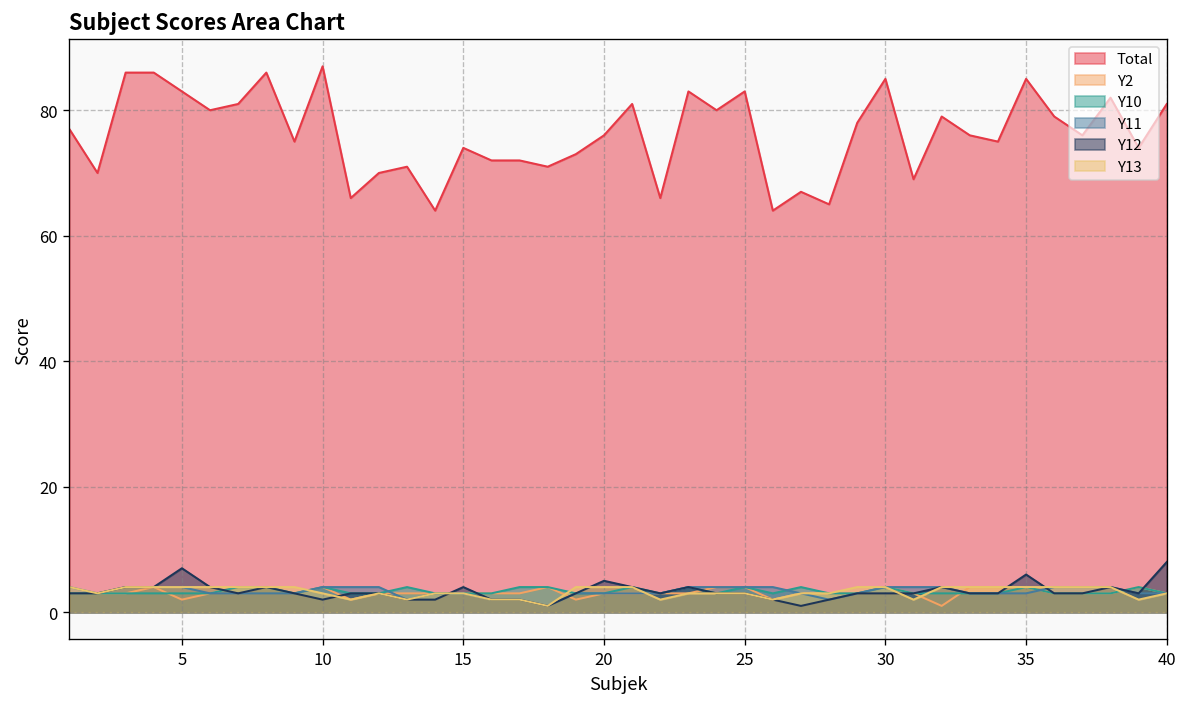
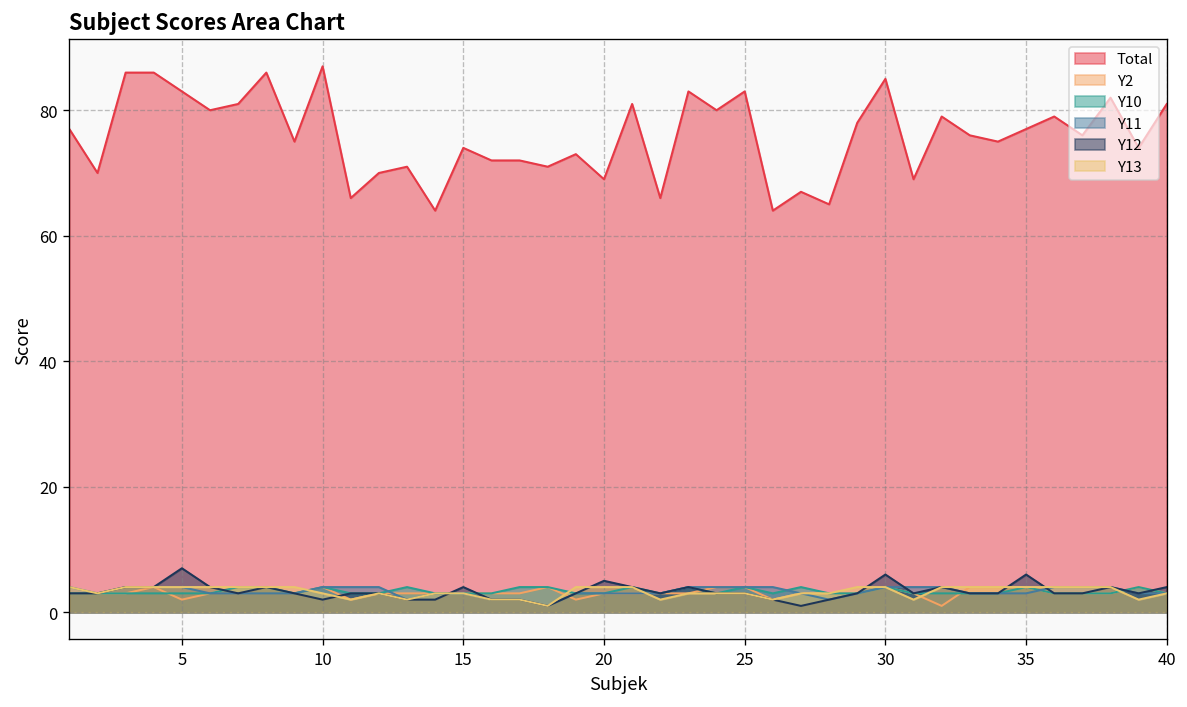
  {
    "Total": {
      "5": 83,
      "10": 87,
      "15": 74,
-     "20": 76,
+     "20": 69,
      "25": 83,
      "30": 85,
-     "35": 85,
+     "35": 77,
      "40": 81
    },
    "Y12": {
      "5": 7,
      "10": 2,
      "15": 4,
      "20": 5,
-     "30": 3,
+     "30": 6,
      "35": 6,
-     "40": 8
+     "40": 4
    }
  }
